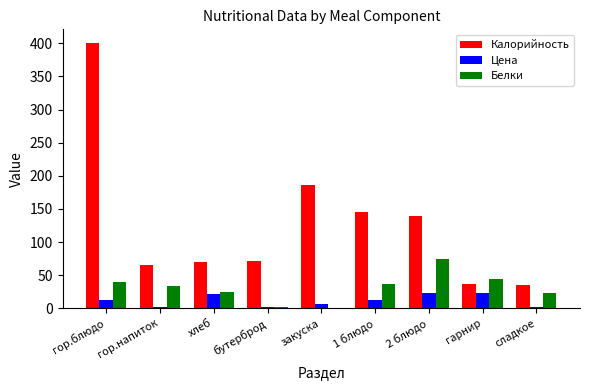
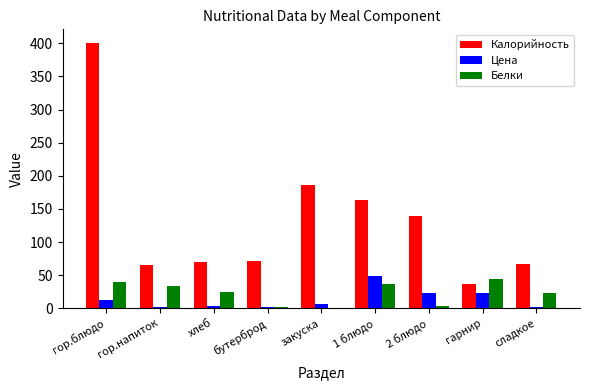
  {
    "Калорийность": {
      "гор.блюдо": 400,
      "гор.напиток": 70,
      "хлеб": 70,
      "бутерброд": 70,
      "закуска": 190,
-     "1 блюдо": 150,
+     "1 блюдо": 160,
      "2 блюдо": 140,
      "гарнир": 40,
-     "сладкое": 40
+     "сладкое": 70
    },
    "Цена": {
      "гор.блюдо": 10,
-     "хлеб": 20,
+     "хлеб": 0,
      "закуска": 10,
-     "1 блюдо": 10,
+     "1 блюдо": 50,
      "2 блюдо": 20,
      "гарнир": 20
    },
    "Белки": {
      "гор.блюдо": 40,
      "гор.напиток": 30,
      "хлеб": 20,
      "1 блюдо": 40,
-     "2 блюдо": 80,
+     "2 блюдо": 0,
      "гарнир": 40,
      "сладкое": 20
    }
  }
